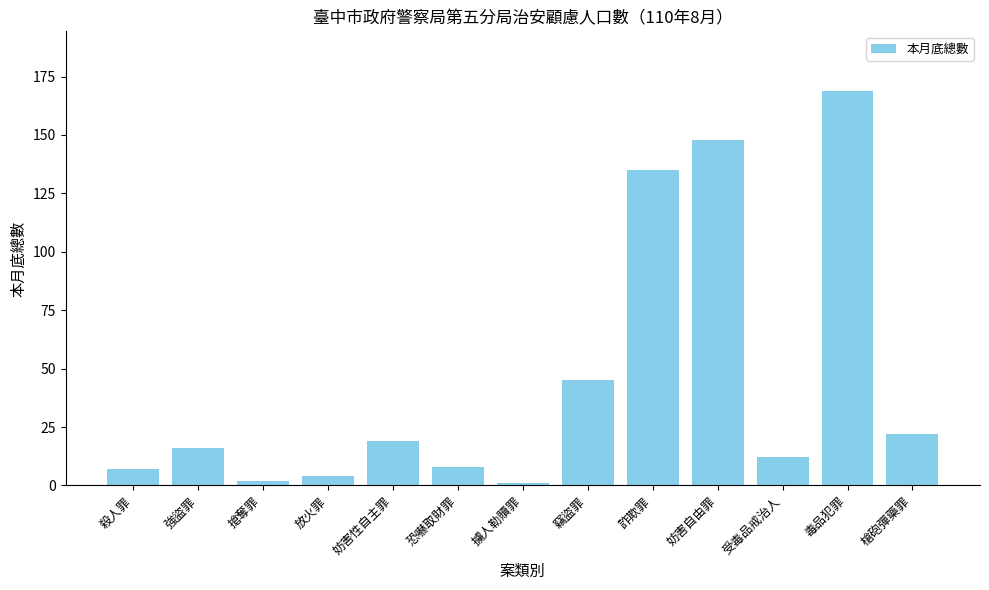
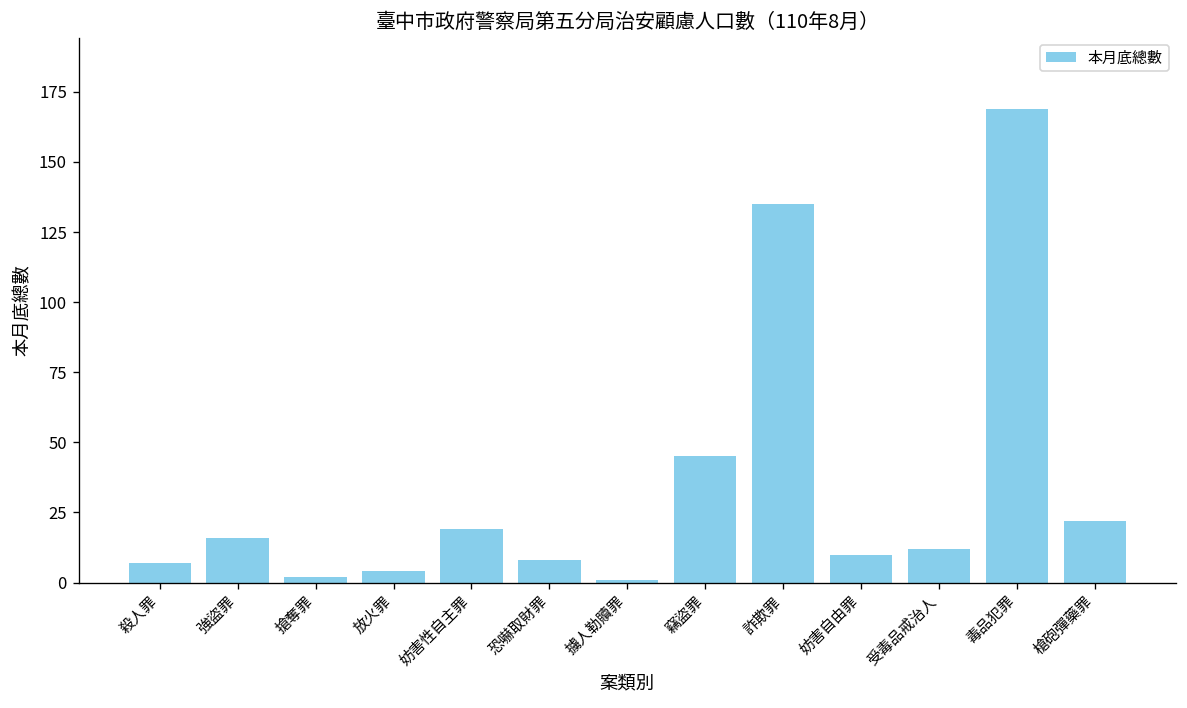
  {
    "殺人罪": 7,
    "強盜罪": 16,
    "搶奪罪": 2,
    "放火罪": 4,
    "妨害性自主罪": 19,
    "恐嚇取財罪": 8,
    "竊盜罪": 45,
    "詐欺罪": 135,
-   "妨害自由罪": 148,
+   "妨害自由罪": 10,
    "受毒品戒治人": 12,
    "毒品犯罪": 169,
    "槍砲彈藥罪": 22
  }
